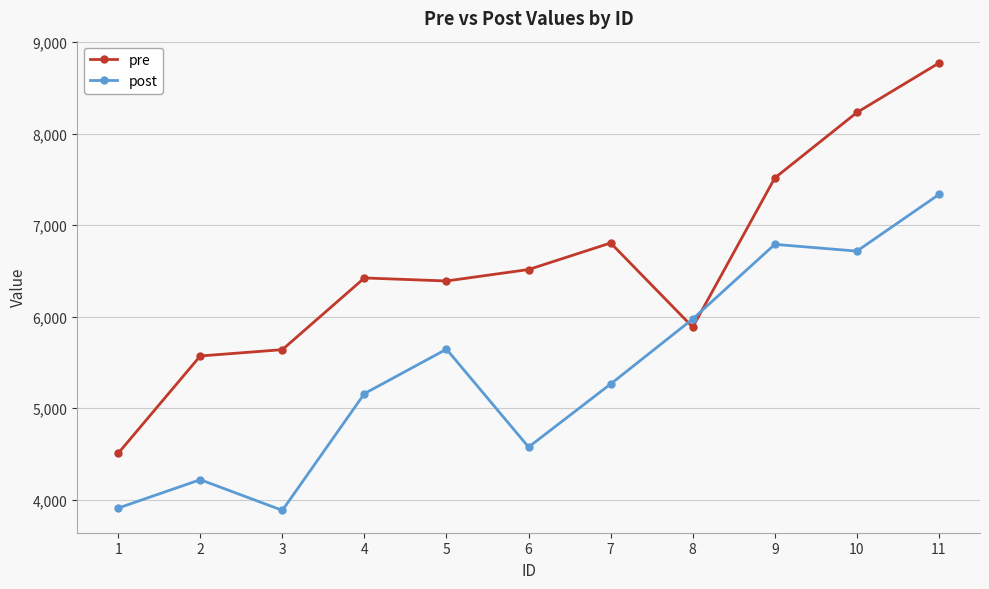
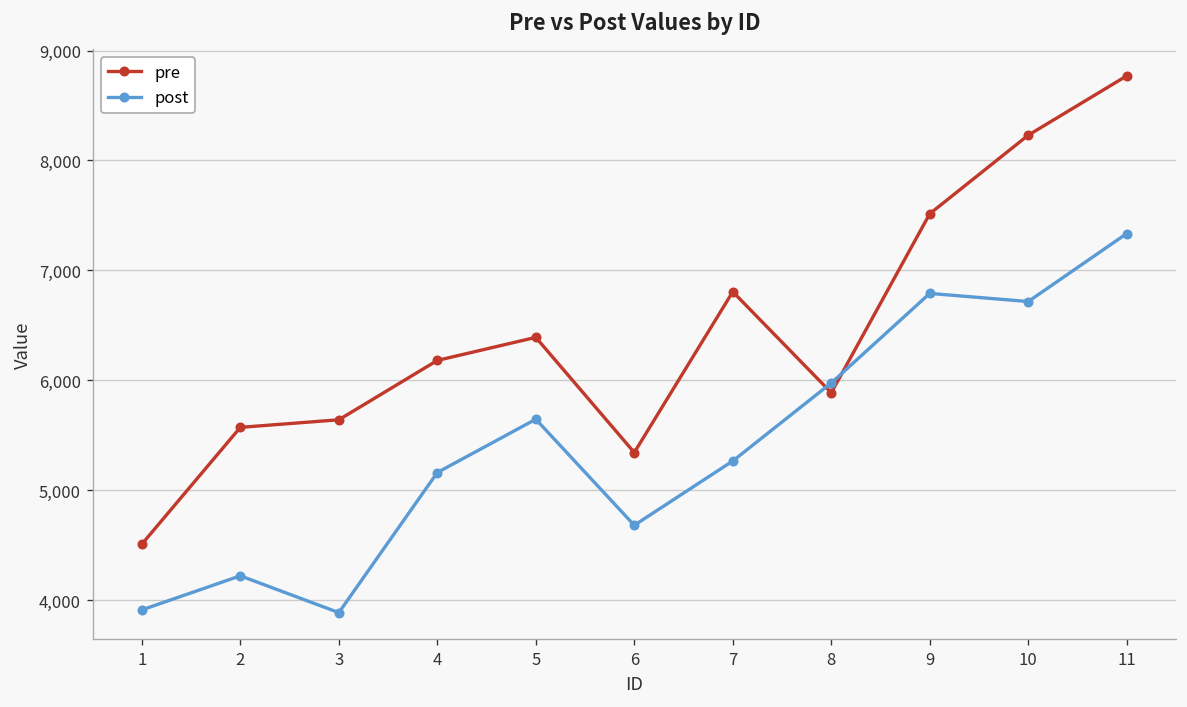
  {
    "pre": {
      "1": "4,500",
      "2": "5,600",
      "3": "5,600",
-     "4": "6,400",
+     "4": "6,200",
      "5": "6,400",
-     "6": "6,500",
+     "6": "5,300",
      "7": "6,800",
      "8": "5,900",
      "9": "7,500",
      "10": "8,200",
      "11": "8,800"
    },
    "post": {
      "1": "3,900",
      "2": "4,200",
      "3": "3,900",
      "4": "5,200",
      "5": "5,600",
-     "6": "4,600",
+     "6": "4,700",
      "7": "5,300",
      "8": "6,000",
      "9": "6,800",
      "10": "6,700",
      "11": "7,300"
    }
  }
